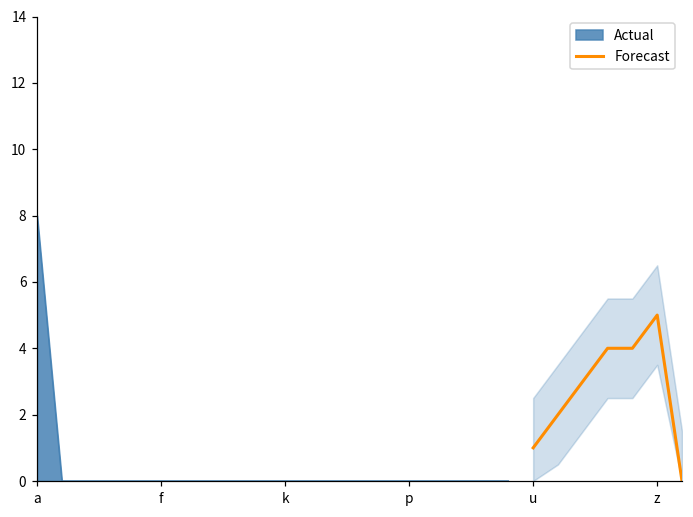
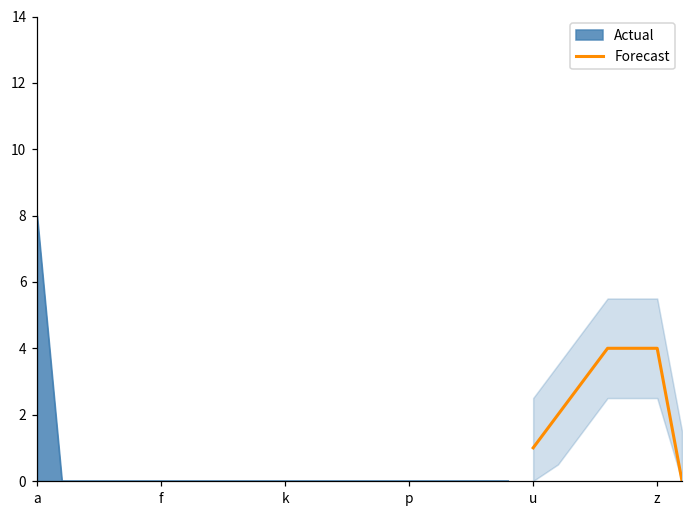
  {
    "Forecast": {
      "u": 1,
-     "z": 5
+     "z": 4
    }
  }
